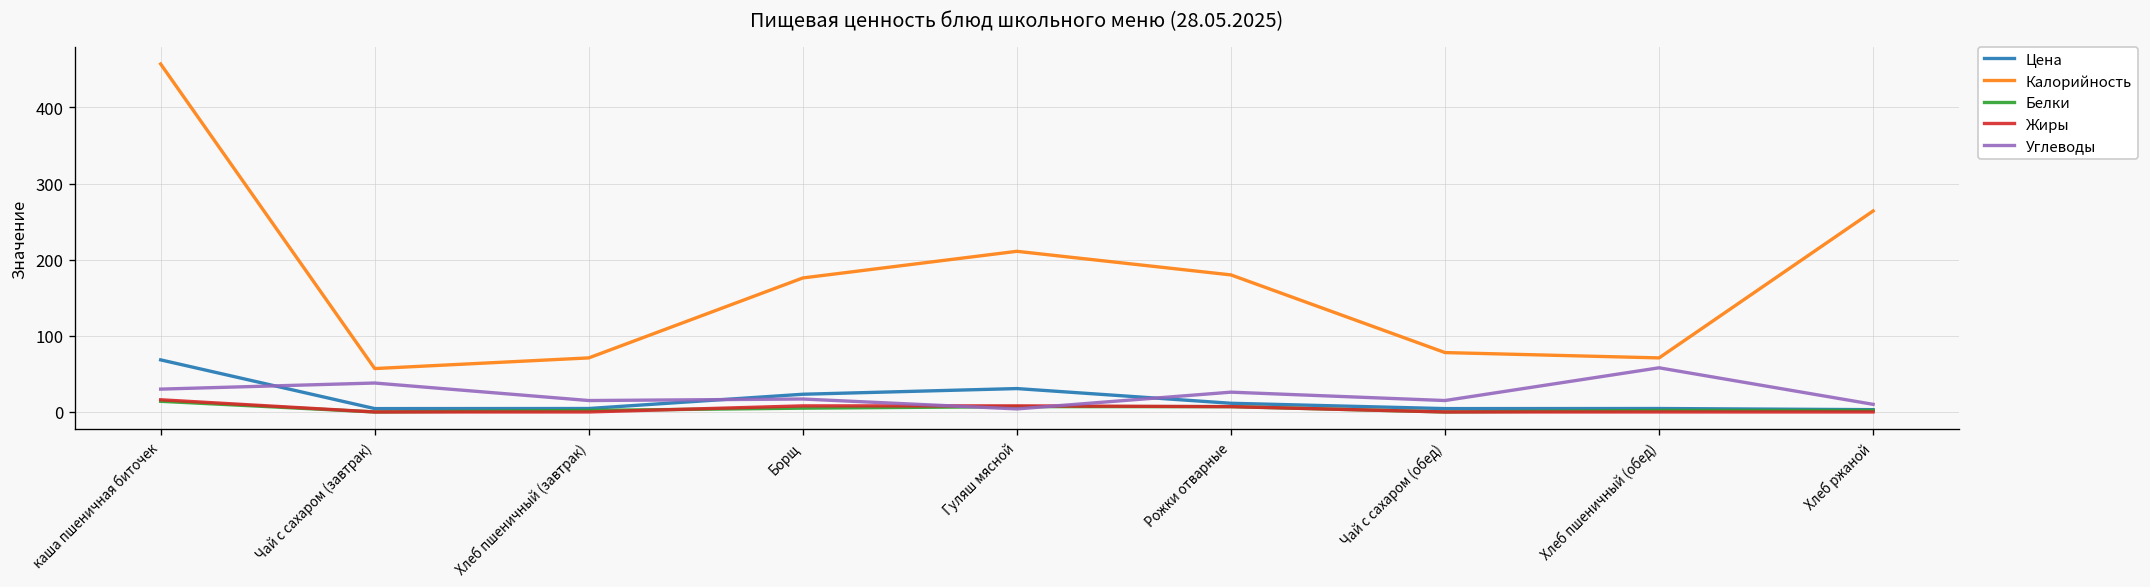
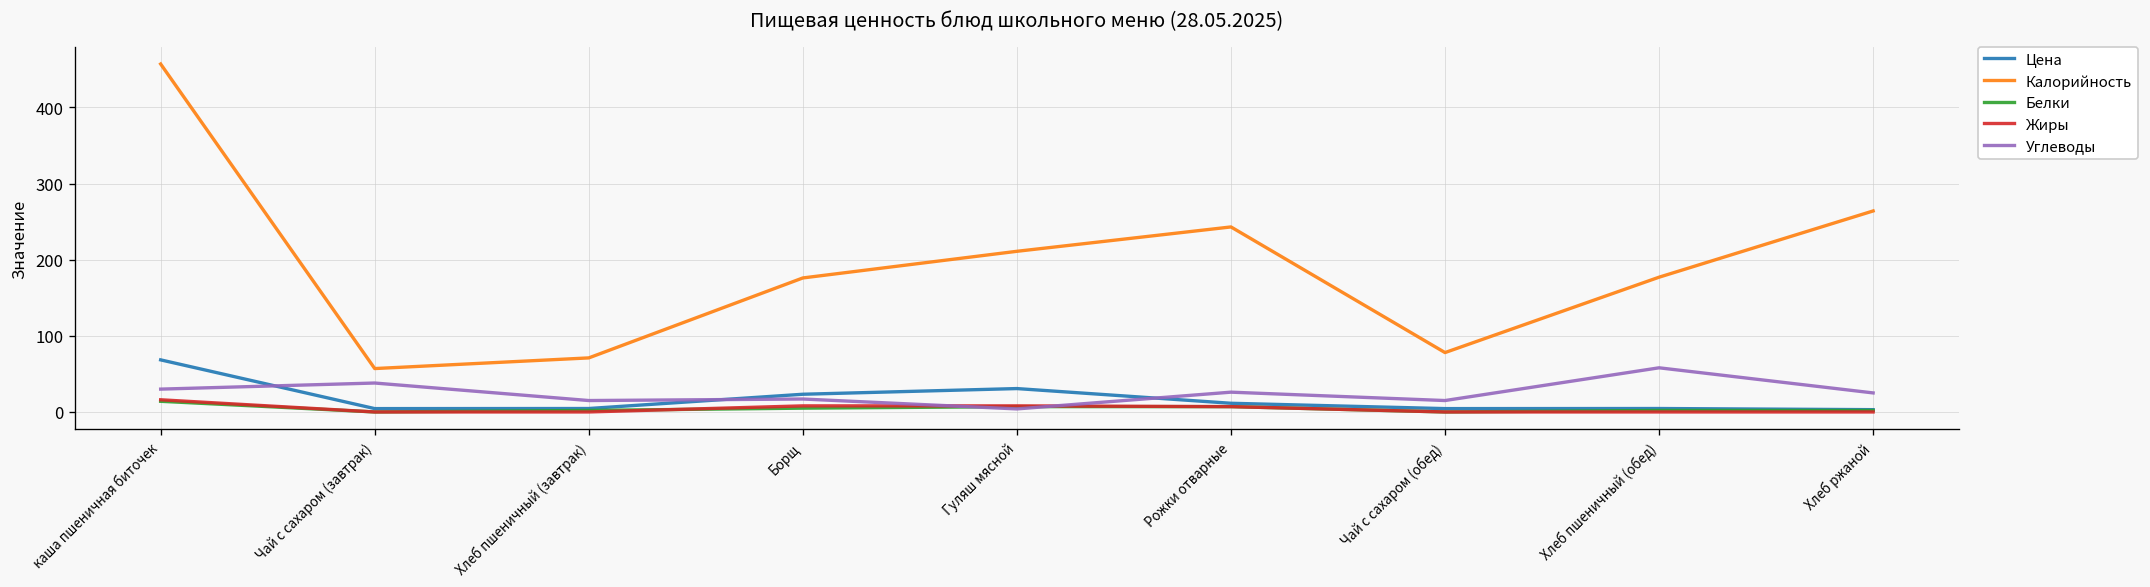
  {
    "Цена": {
      "каша пшеничная биточек": 70,
      "Чай с сахаром (завтрак)": 0,
      "Борщ": 20,
      "Гуляш мясной": 30,
      "Рожки отварные": 10,
      "Чай с сахаром (обед)": 0
    },
    "Калорийность": {
      "каша пшеничная биточек": 460,
      "Чай с сахаром (завтрак)": 60,
      "Хлеб пшеничный (завтрак)": 70,
      "Борщ": 180,
      "Гуляш мясной": 210,
-     "Рожки отварные": 180,
+     "Рожки отварные": 240,
      "Чай с сахаром (обед)": 80,
-     "Хлеб пшеничный (обед)": 70,
+     "Хлеб пшеничный (обед)": 180,
      "Хлеб ржаной": 260
    },
    "Углеводы": {
      "каша пшеничная биточек": 30,
      "Чай с сахаром (завтрак)": 40,
      "Хлеб пшеничный (завтрак)": 20,
      "Борщ": 20,
      "Рожки отварные": 30,
      "Чай с сахаром (обед)": 20,
      "Хлеб пшеничный (обед)": 60,
-     "Хлеб ржаной": 10
+     "Хлеб ржаной": 30
    }
  }
